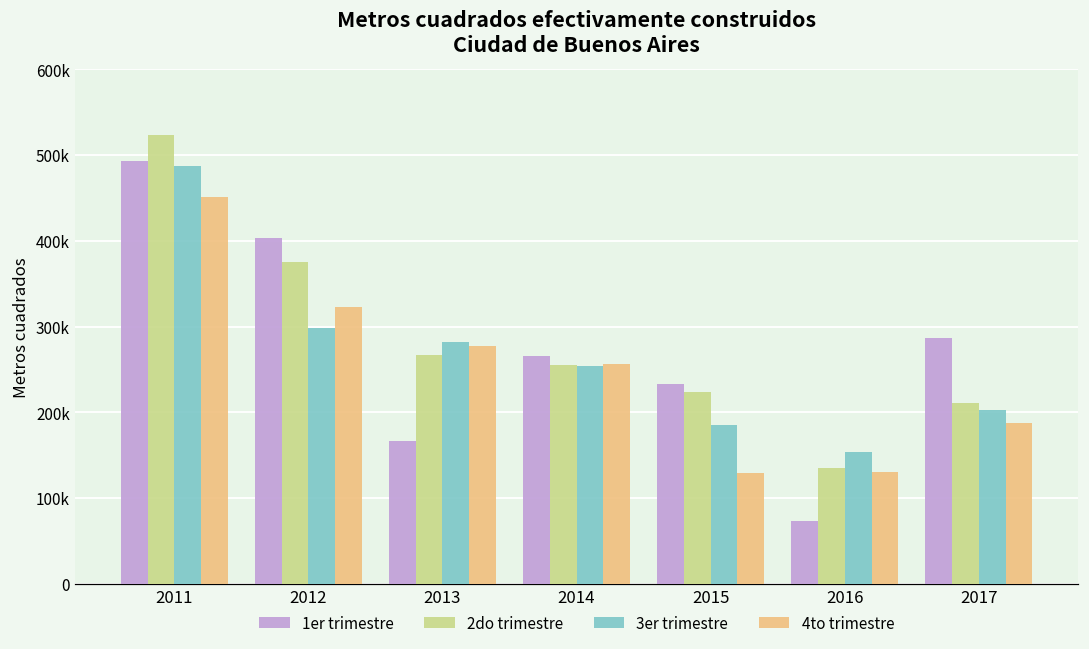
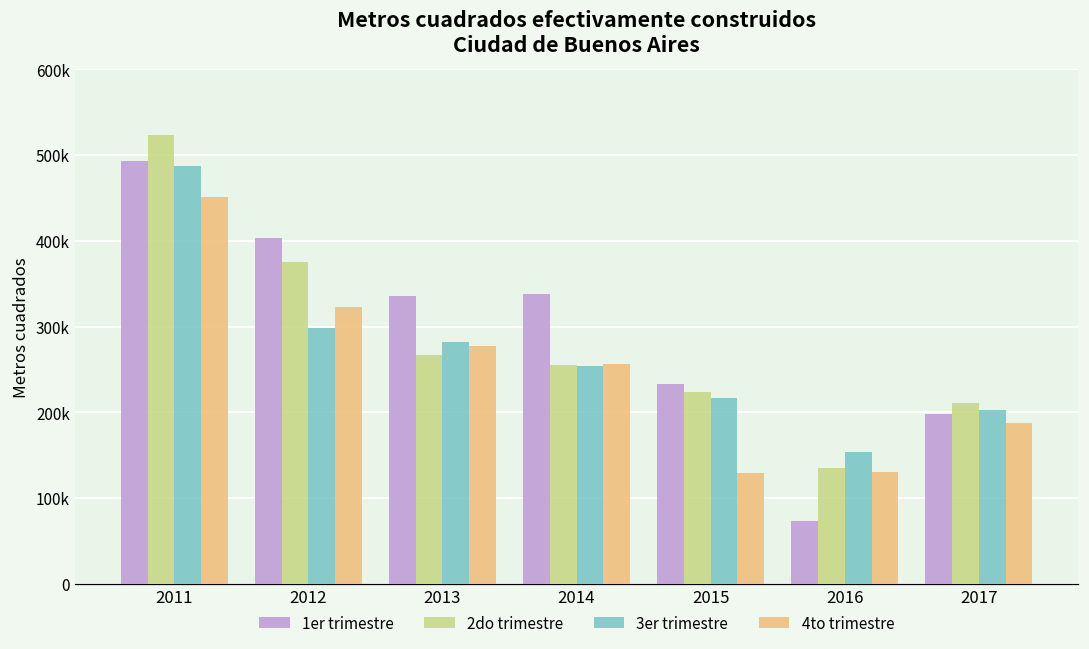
  {
    "1er trimestre": {
      "2011": 490000,
      "2012": 400000,
-     "2013": 170000,
-     "2014": 270000,
+     "2013": 340000,
+     "2014": 340000,
      "2015": 230000,
      "2016": 70000,
-     "2017": 290000
+     "2017": 200000
    },
    "3er trimestre": {
      "2011": 490000,
      "2012": 300000,
      "2013": 280000,
      "2014": 250000,
-     "2015": 190000,
+     "2015": 220000,
      "2016": 150000,
      "2017": 200000
    }
  }
